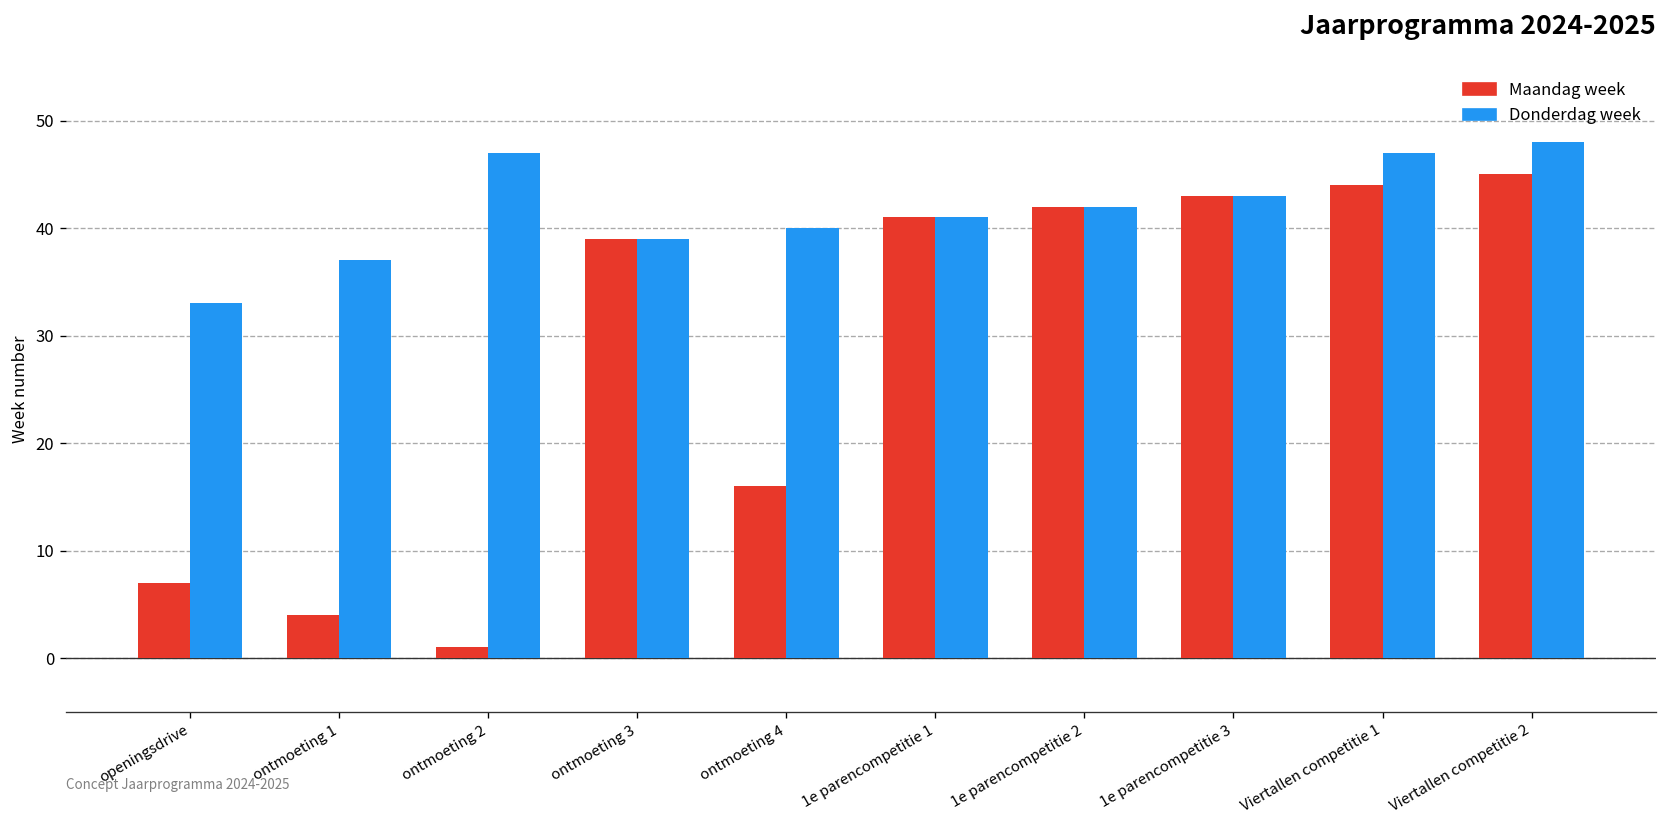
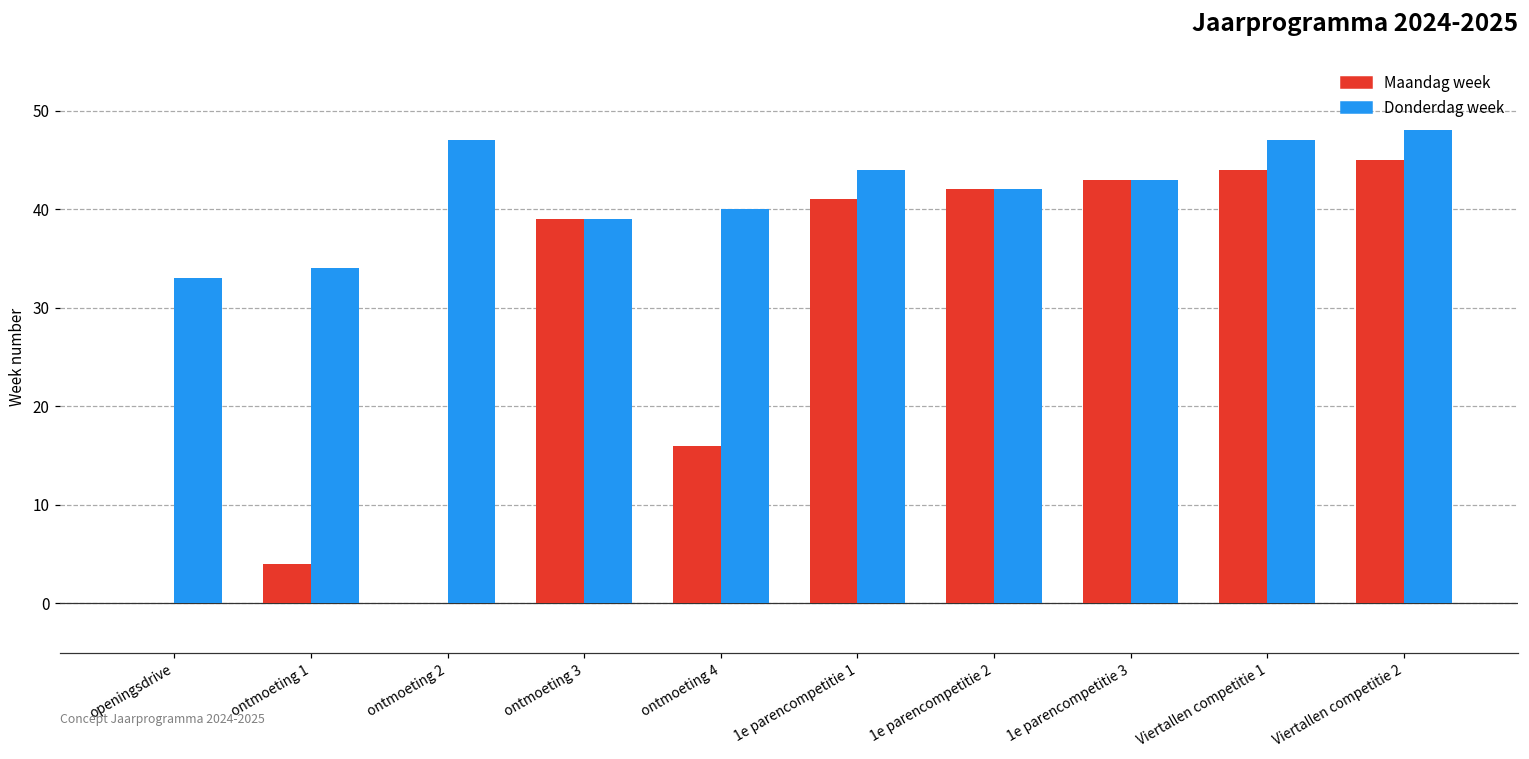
  {
    "Maandag week": {
-     "openingsdrive": 7,
+     "openingsdrive": 0,
      "ontmoeting 1": 4,
-     "ontmoeting 2": 1,
+     "ontmoeting 2": 0,
      "ontmoeting 3": 39,
      "ontmoeting 4": 16,
      "1e parencompetitie 1": 41,
      "1e parencompetitie 2": 42,
      "1e parencompetitie 3": 43,
      "Viertallen competitie 1": 44,
      "Viertallen competitie 2": 45
    },
    "Donderdag week": {
      "openingsdrive": 33,
-     "ontmoeting 1": 37,
+     "ontmoeting 1": 34,
      "ontmoeting 2": 47,
      "ontmoeting 3": 39,
      "ontmoeting 4": 40,
-     "1e parencompetitie 1": 41,
+     "1e parencompetitie 1": 44,
      "1e parencompetitie 2": 42,
      "1e parencompetitie 3": 43,
      "Viertallen competitie 1": 47,
      "Viertallen competitie 2": 48
    }
  }
